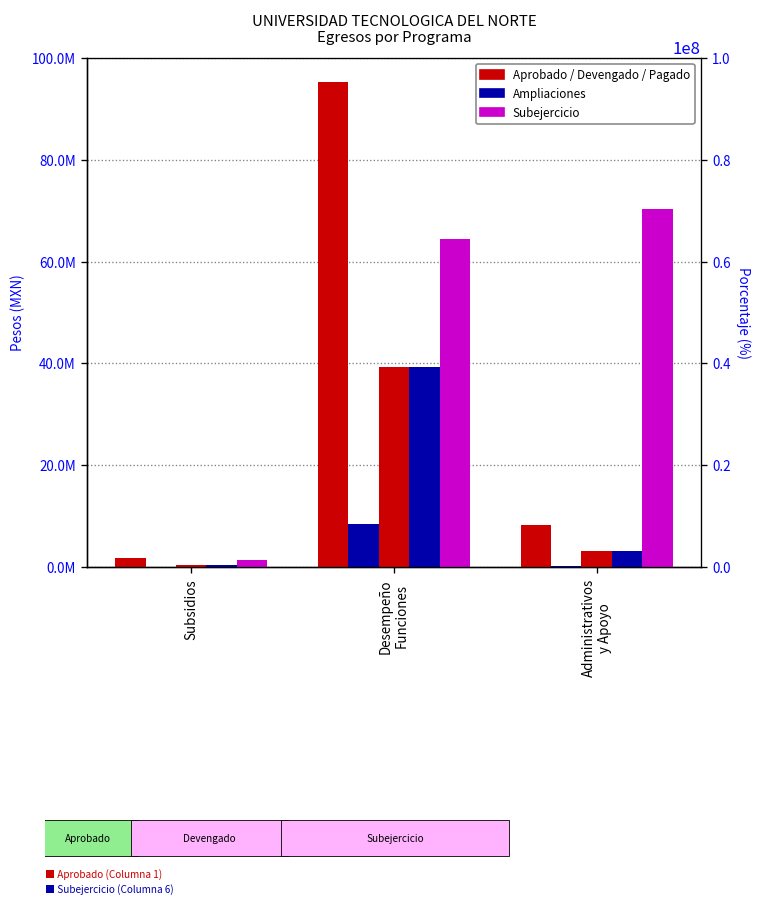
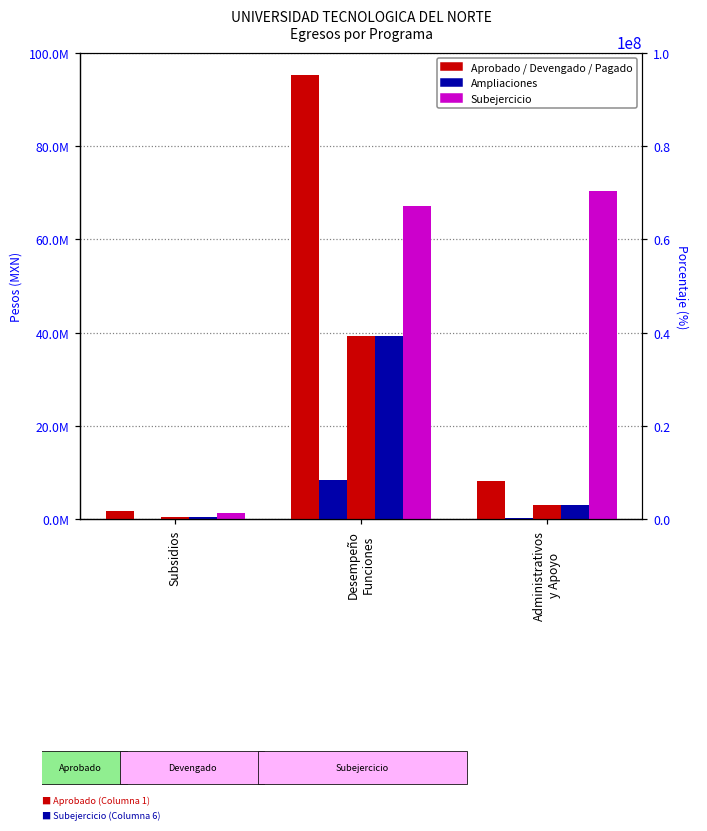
  {
    "Subejercicio": {
      "Subsidios": 1000000,
-     "Desempeño Funciones": 64000000,
+     "Desempeño Funciones": 67000000,
      "Administrativos y Apoyo": 70000000
    }
  }
